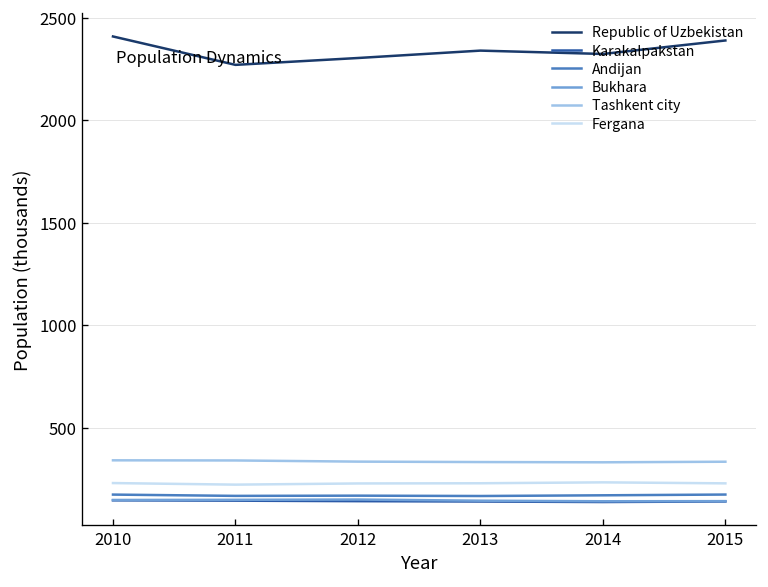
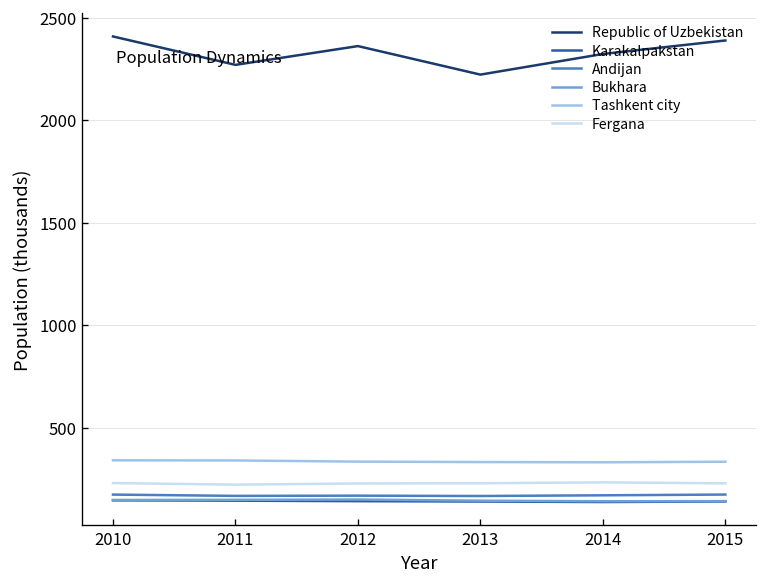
  {
    "Republic of Uzbekistan": {
      "2010": 2410,
      "2011": 2270,
-     "2012": 2310,
-     "2013": 2340,
+     "2012": 2360,
+     "2013": 2220,
      "2014": 2320,
      "2015": 2390
    }
  }
